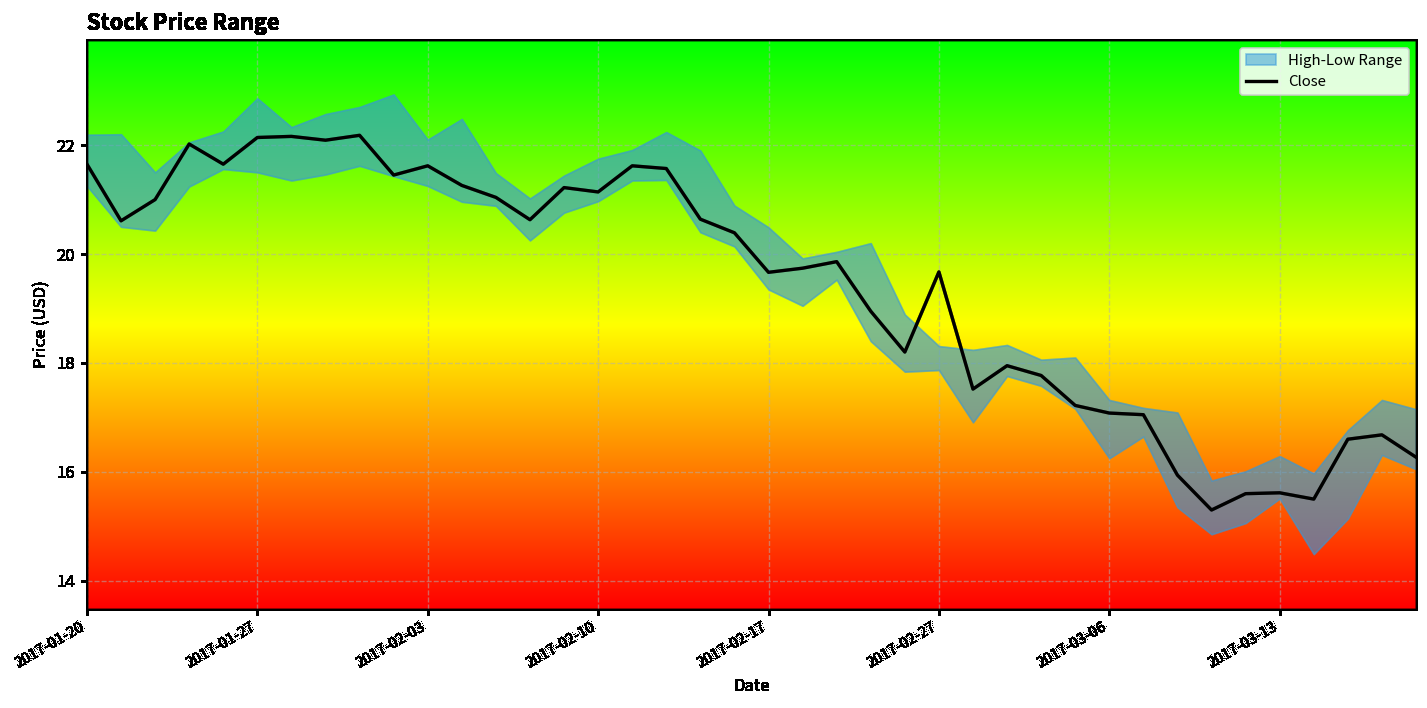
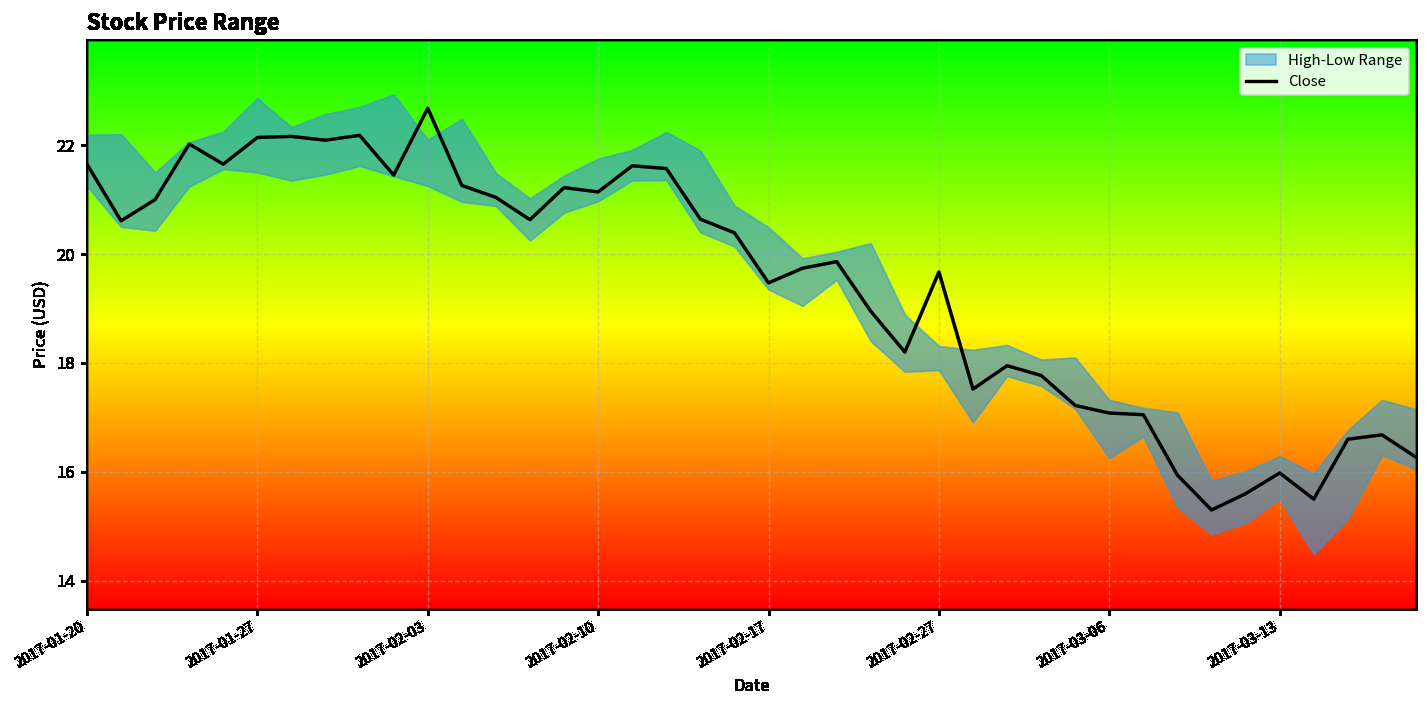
  {
    "Close": {
      "2017-01-20": 21.6,
      "2017-01-27": 22.1,
-     "2017-02-03": 21.6,
+     "2017-02-03": 22.7,
      "2017-02-10": 21.1,
-     "2017-02-17": 19.7,
+     "2017-02-17": 19.5,
      "2017-02-27": 19.7,
      "2017-03-06": 17.1,
-     "2017-03-13": 15.6
+     "2017-03-13": 16.0
    }
  }
